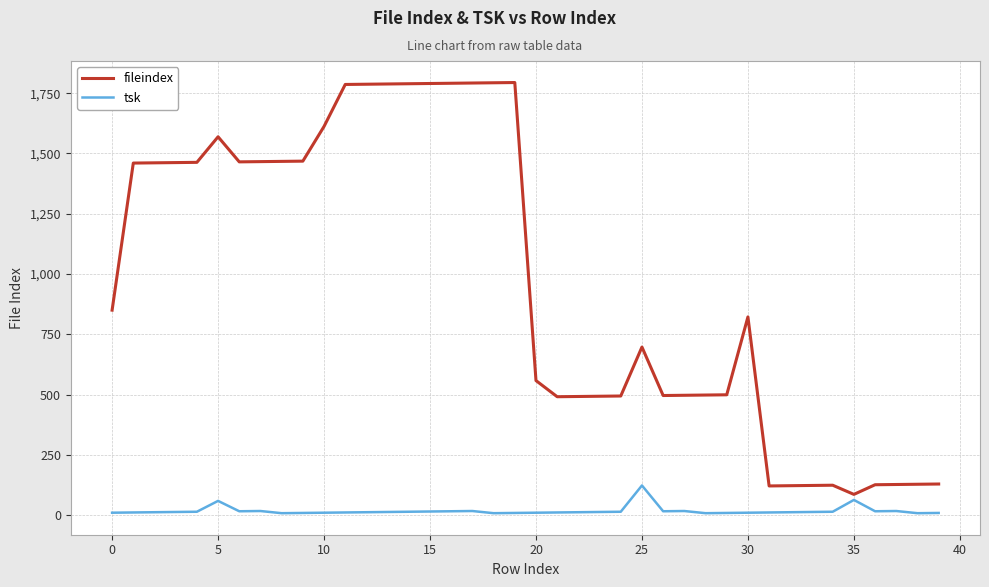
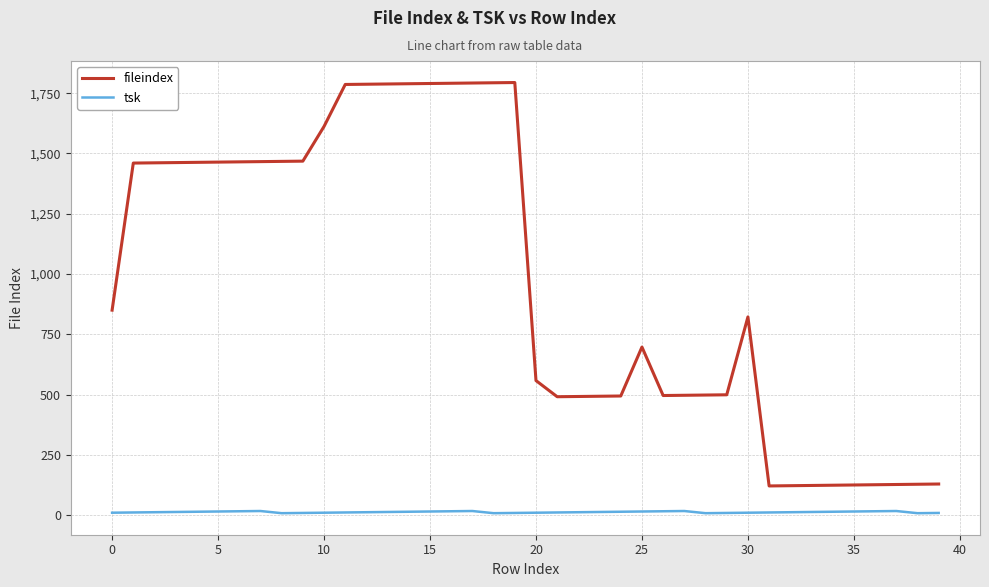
  {
    "fileindex": {
      "0": "850",
-     "5": "1,570",
+     "5": "1,460",
      "10": "1,610",
      "15": "1,790",
      "20": "560",
      "25": "700",
      "30": "820",
-     "35": "90"
+     "35": "130"
    },
    "tsk": {
      "0": "10",
-     "5": "60",
+     "5": "20",
      "10": "10",
      "15": "20",
      "20": "10",
-     "25": "120",
+     "25": "20",
      "30": "10",
-     "35": "60"
+     "35": "20"
    }
  }
